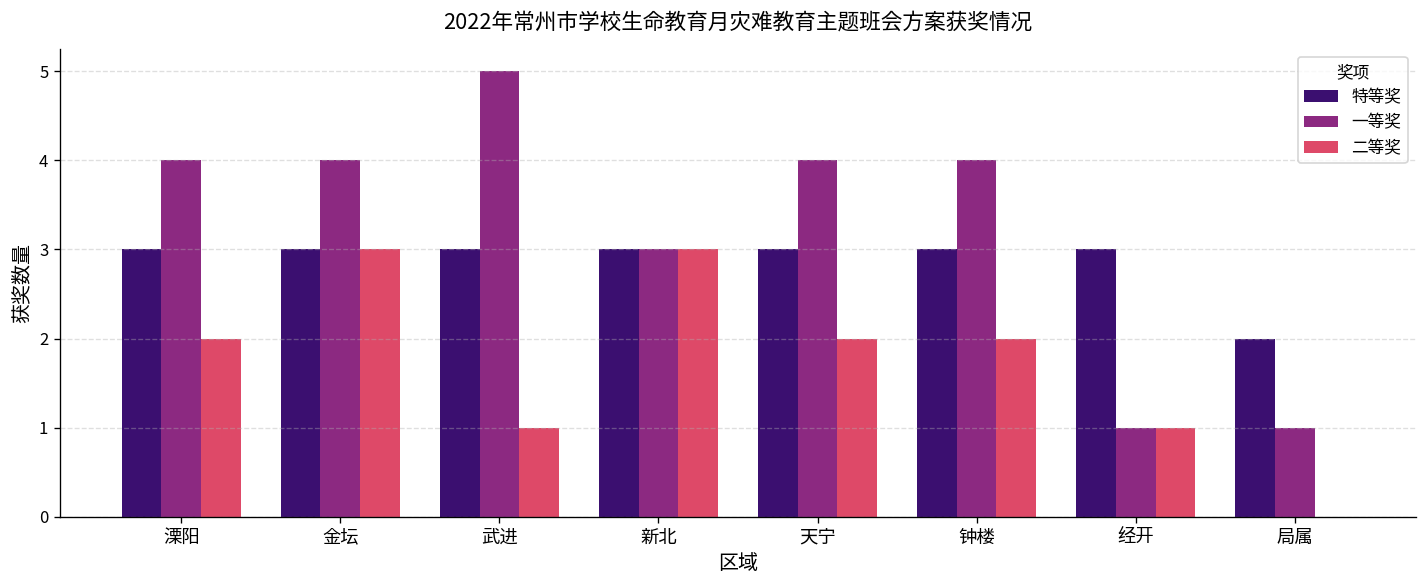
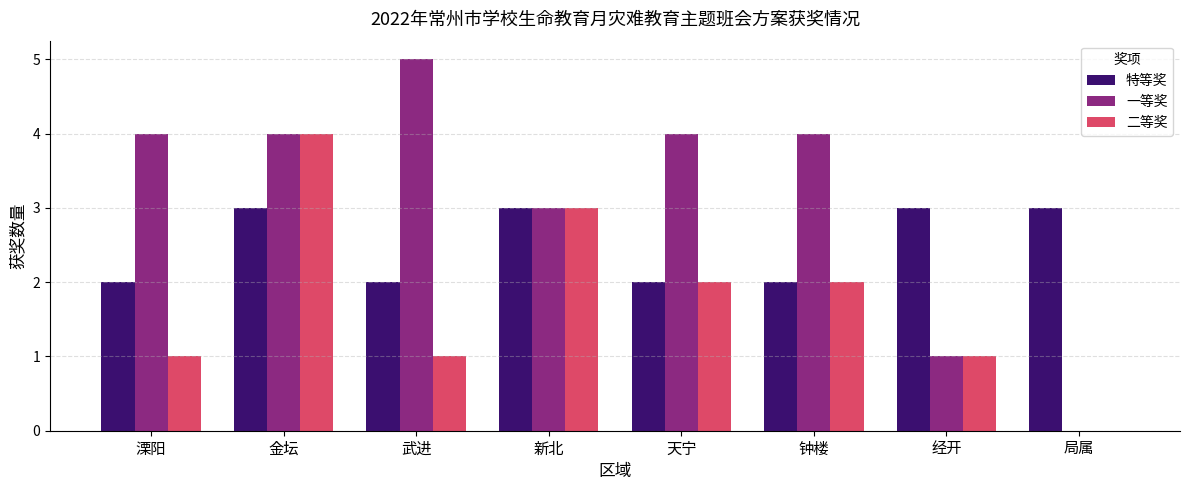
  {
    "特等奖": {
-     "溧阳": 3,
+     "溧阳": 2,
      "金坛": 3,
-     "武进": 3,
+     "武进": 2,
      "新北": 3,
-     "天宁": 3,
-     "钟楼": 3,
+     "天宁": 2,
+     "钟楼": 2,
      "经开": 3,
-     "局属": 2
+     "局属": 3
    },
    "一等奖": {
      "溧阳": 4,
      "金坛": 4,
      "武进": 5,
      "新北": 3,
      "天宁": 4,
      "钟楼": 4,
      "经开": 1,
-     "局属": 1
+     "局属": 0
    },
    "二等奖": {
-     "溧阳": 2,
-     "金坛": 3,
+     "溧阳": 1,
+     "金坛": 4,
      "武进": 1,
      "新北": 3,
      "天宁": 2,
      "钟楼": 2,
      "经开": 1,
      "局属": 0
    }
  }
